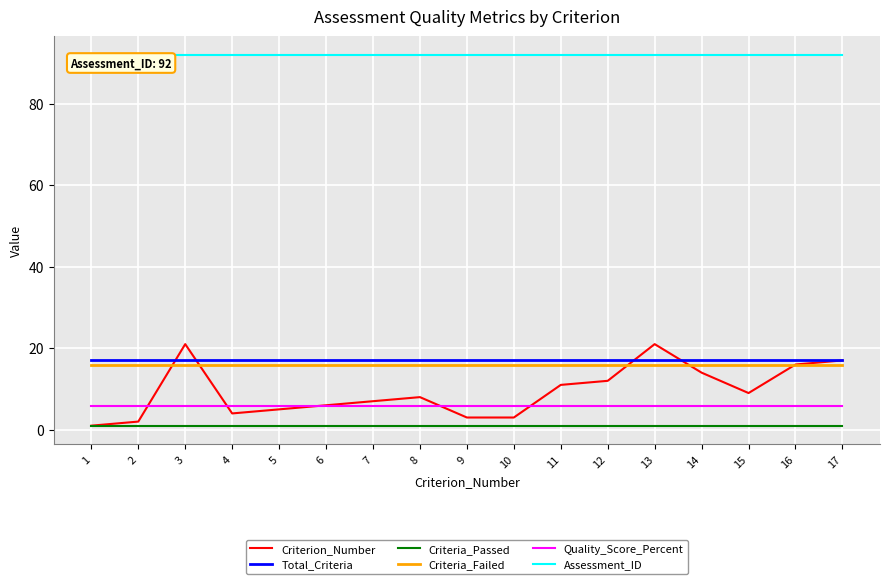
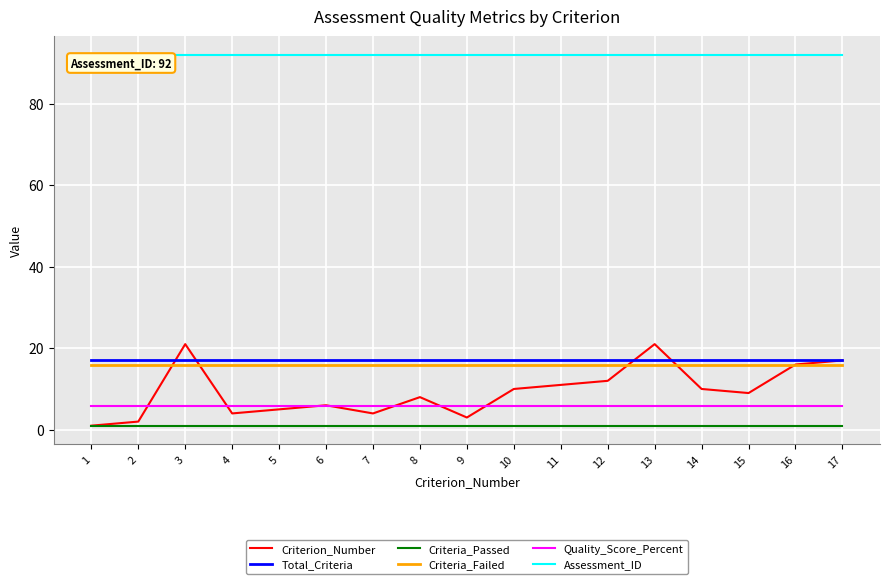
  {
    "Criterion_Number": {
      "2": 2,
      "3": 21,
      "4": 4,
      "5": 5,
-     "7": 7,
+     "7": 4,
      "8": 8,
      "9": 3,
-     "10": 3,
+     "10": 10,
      "11": 11,
      "12": 12,
      "13": 21,
-     "14": 14,
+     "14": 10,
      "15": 9
    },
    "Total_Criteria": {
      "1": 17,
      "2": 17,
      "3": 17,
      "4": 17,
      "5": 17,
      "6": 17,
      "7": 17,
      "8": 17,
      "9": 17,
      "10": 17,
      "11": 17,
      "12": 17,
      "13": 17,
      "14": 17,
      "15": 17,
      "16": 17
    },
    "Criteria_Passed": {
      "2": 1,
      "3": 1,
      "4": 1,
      "5": 1,
      "6": 1,
      "7": 1,
      "8": 1,
      "9": 1,
      "10": 1,
      "11": 1,
      "12": 1,
      "13": 1,
      "14": 1,
      "15": 1,
      "16": 1,
      "17": 1
    },
    "Criteria_Failed": {
      "1": 16,
      "2": 16,
      "3": 16,
      "4": 16,
      "5": 16,
      "6": 16,
      "7": 16,
      "8": 16,
      "9": 16,
      "10": 16,
      "11": 16,
      "12": 16,
      "13": 16,
      "14": 16,
      "15": 16,
      "17": 16
    },
    "Quality_Score_Percent": {
      "1": 6,
      "2": 6,
      "3": 6,
      "4": 6,
      "5": 6,
      "7": 6,
      "8": 6,
      "9": 6,
      "10": 6,
      "11": 6,
      "12": 6,
      "13": 6,
      "14": 6,
      "15": 6,
      "16": 6,
      "17": 6
    },
    "Assessment_ID": {
      "3": 92,
      "4": 92,
      "5": 92,
      "6": 92,
      "7": 92,
      "8": 92,
      "9": 92,
      "10": 92,
      "11": 92,
      "12": 92,
      "13": 92,
      "14": 92,
      "15": 92,
      "16": 92,
      "17": 92
    }
  }
